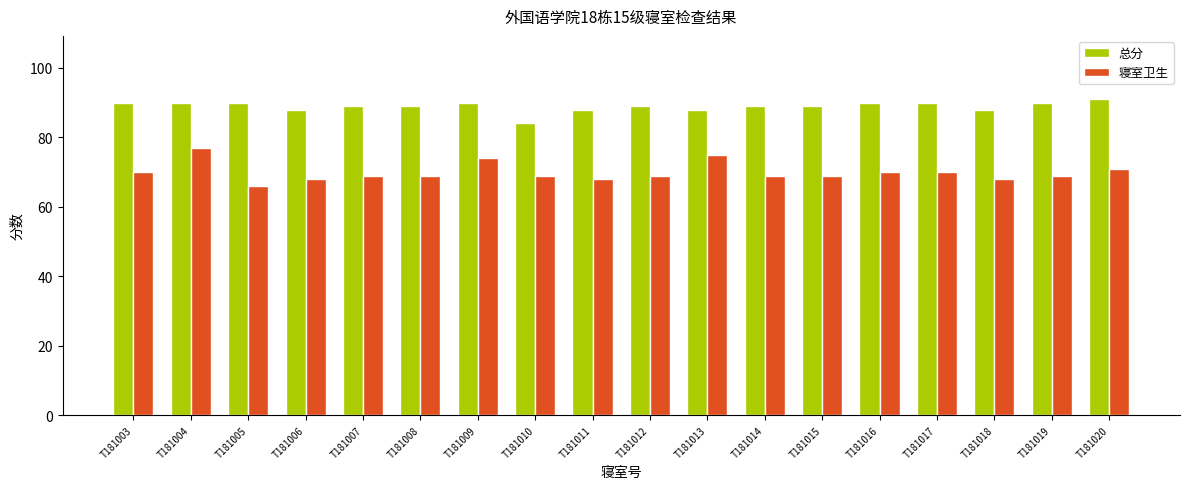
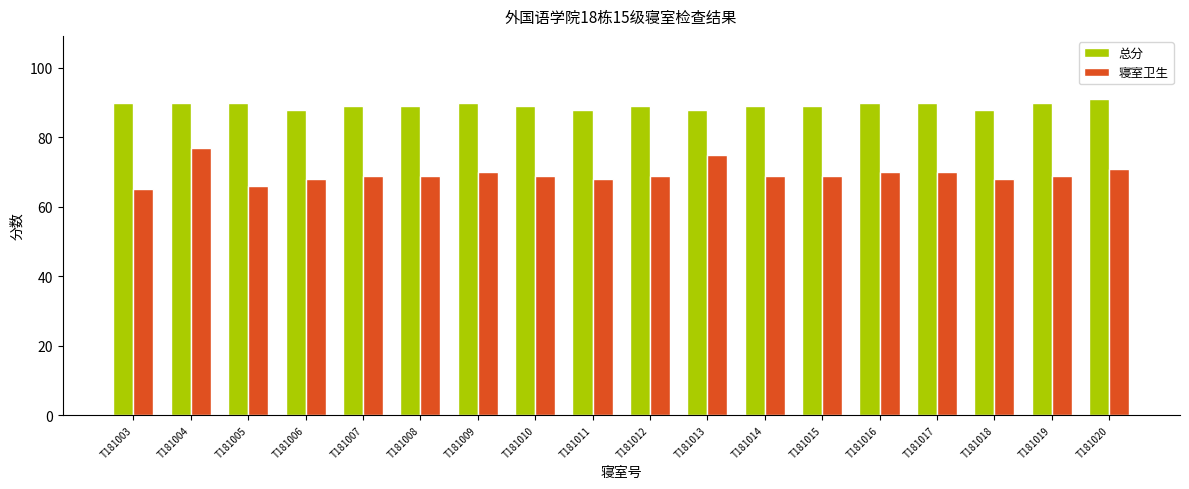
  {
    "总分": {
      "T181003": 90,
      "T181004": 90,
      "T181005": 90,
      "T181006": 88,
      "T181007": 89,
      "T181008": 89,
      "T181009": 90,
-     "T181010": 84,
+     "T181010": 89,
      "T181011": 88,
      "T181012": 89,
      "T181013": 88,
      "T181014": 89,
      "T181015": 89,
      "T181016": 90,
      "T181017": 90,
      "T181018": 88,
      "T181019": 90,
      "T181020": 91
    },
    "寝室卫生": {
-     "T181003": 70,
+     "T181003": 65,
      "T181004": 77,
      "T181005": 66,
      "T181006": 68,
      "T181007": 69,
      "T181008": 69,
-     "T181009": 74,
+     "T181009": 70,
      "T181010": 69,
      "T181011": 68,
      "T181012": 69,
      "T181013": 75,
      "T181014": 69,
      "T181015": 69,
      "T181016": 70,
      "T181017": 70,
      "T181018": 68,
      "T181019": 69,
      "T181020": 71
    }
  }
